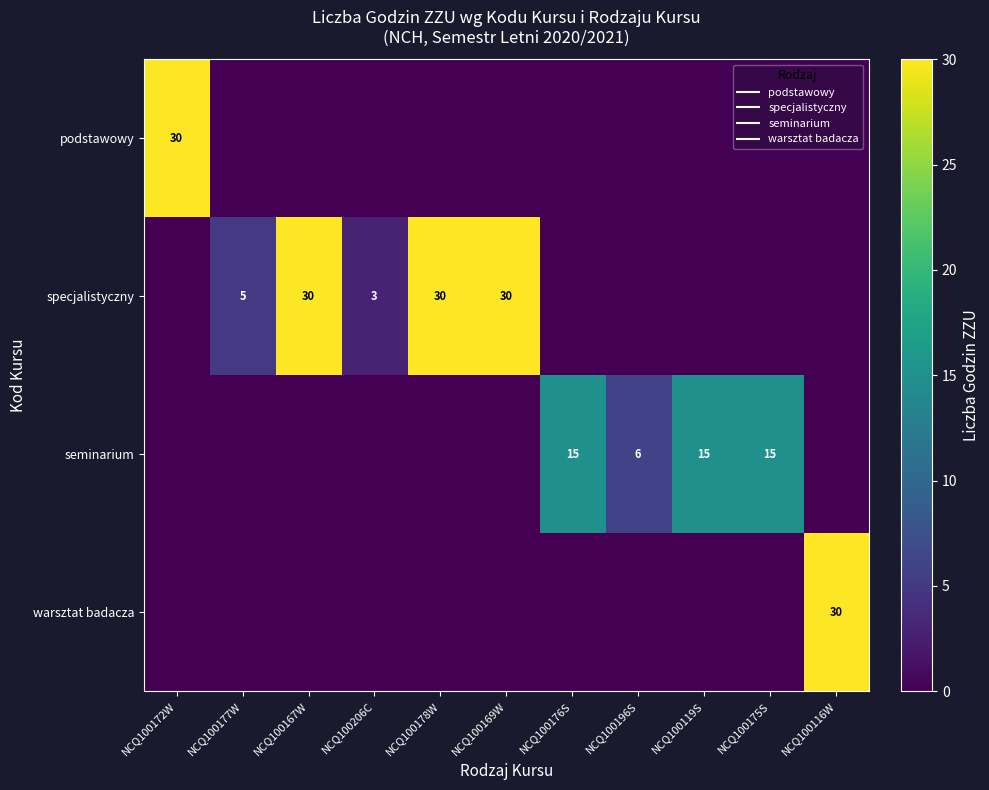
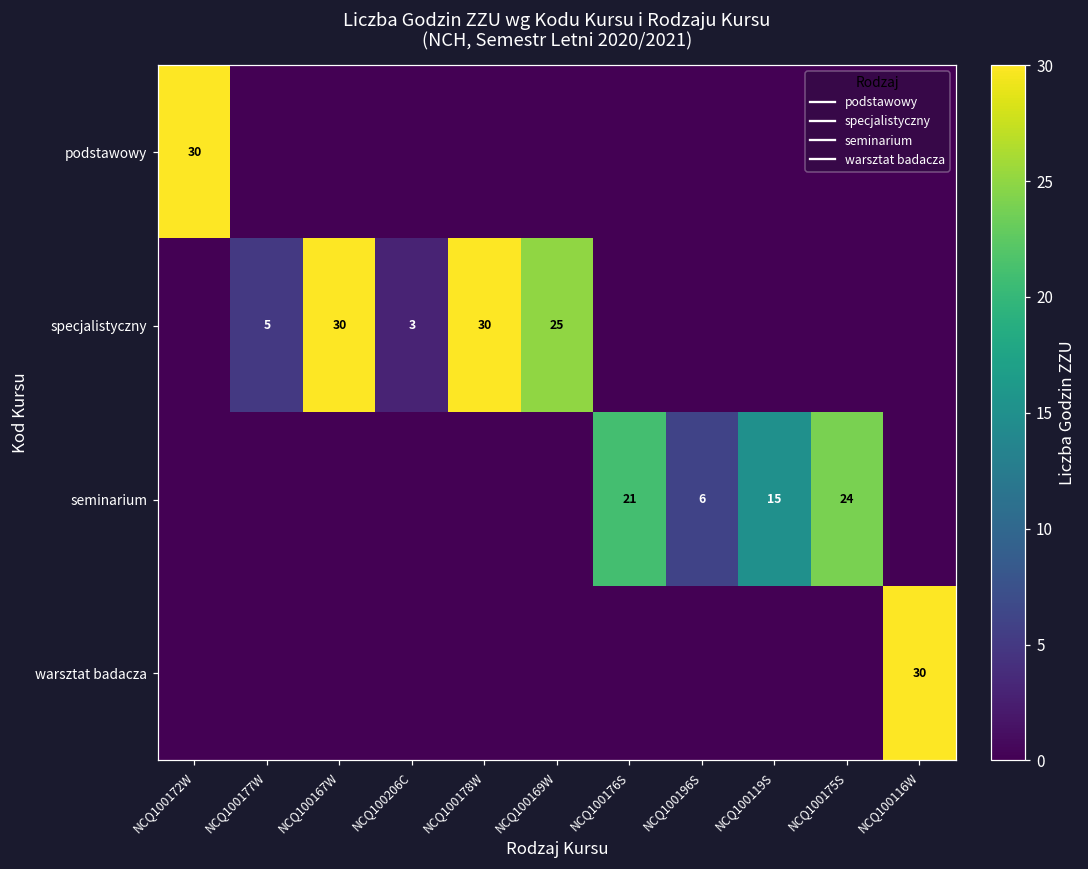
  {
    "podstawowy": {
      "NCQ100172W": 30
    },
    "specjalistyczny": {
      "NCQ100177W": 5,
      "NCQ100167W": 30,
      "NCQ100206C": 3,
      "NCQ100178W": 30,
-     "NCQ100169W": 30
+     "NCQ100169W": 25
    },
    "seminarium": {
-     "NCQ100176S": 15,
+     "NCQ100176S": 21,
      "NCQ100196S": 6,
      "NCQ100119S": 15,
-     "NCQ100175S": 15
+     "NCQ100175S": 24
    },
    "warsztat badacza": {
      "NCQ100116W": 30
    }
  }
